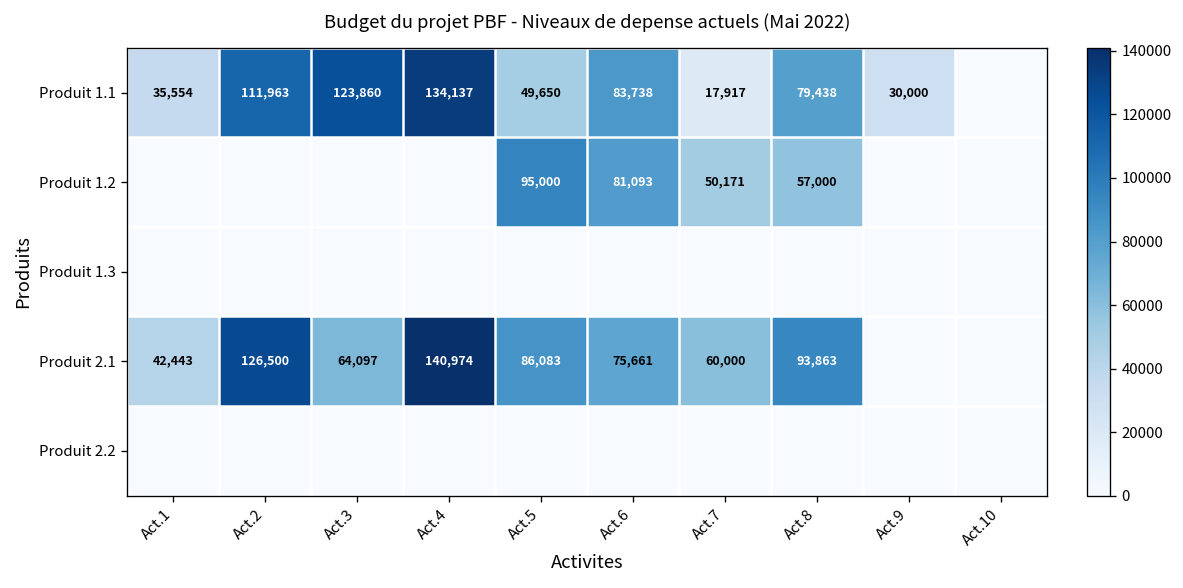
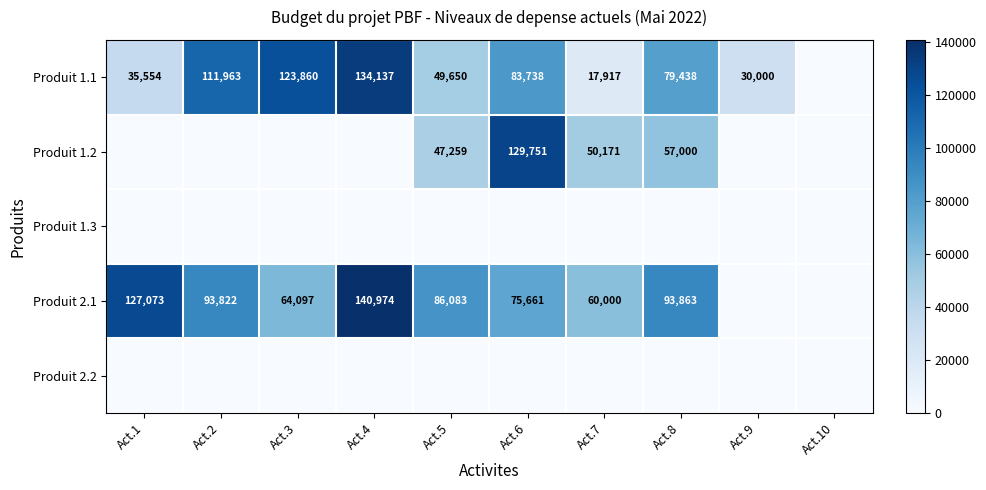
  {
    "Produit 1.1": {
      "Act.1": "35,554",
      "Act.2": "111,963",
      "Act.3": "123,860",
      "Act.4": "134,137",
      "Act.5": "49,650",
      "Act.6": "83,738",
      "Act.7": "17,917",
      "Act.8": "79,438",
      "Act.9": "30,000"
    },
    "Produit 1.2": {
-     "Act.5": "95,000",
-     "Act.6": "81,093",
+     "Act.5": "47,259",
+     "Act.6": "129,751",
      "Act.7": "50,171",
      "Act.8": "57,000"
    },
    "Produit 2.1": {
-     "Act.1": "42,443",
-     "Act.2": "126,500",
+     "Act.1": "127,073",
+     "Act.2": "93,822",
      "Act.3": "64,097",
      "Act.4": "140,974",
      "Act.5": "86,083",
      "Act.6": "75,661",
      "Act.7": "60,000",
      "Act.8": "93,863"
    }
  }
